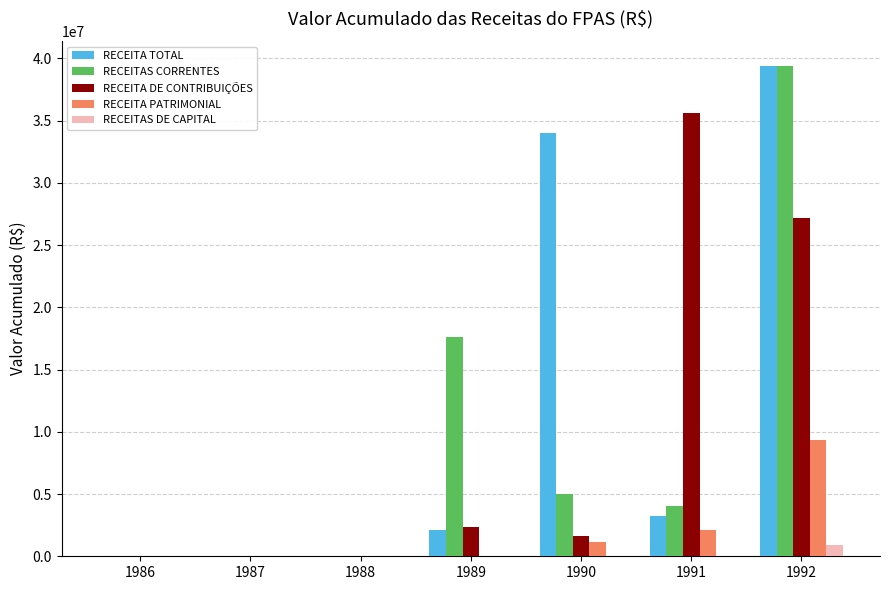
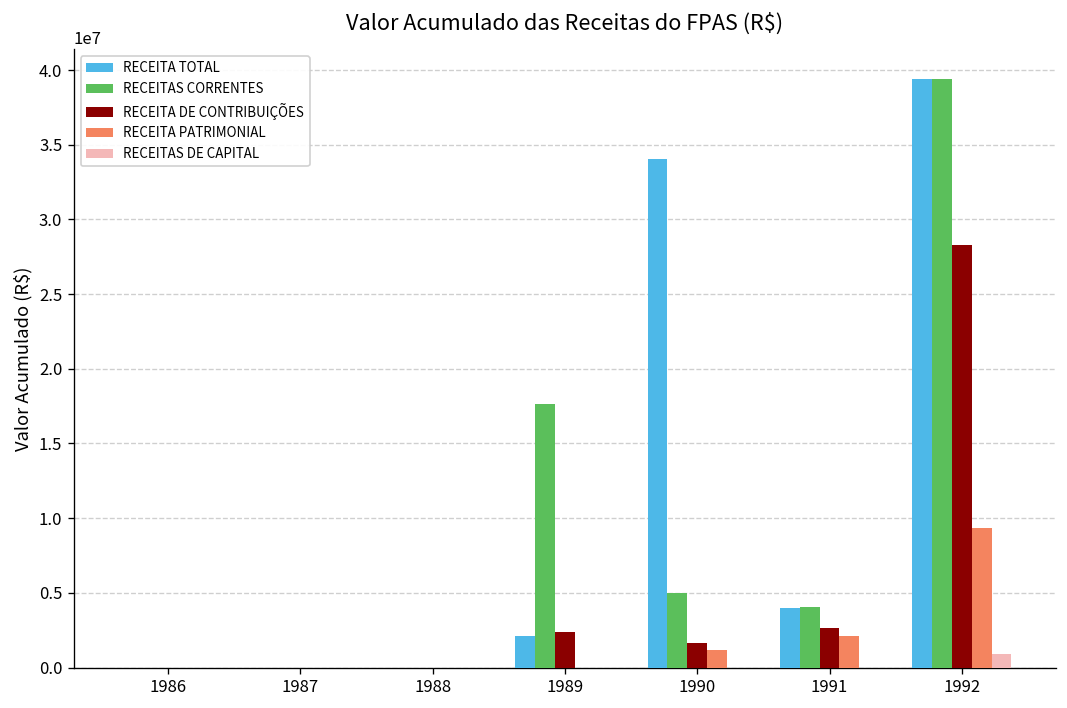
  {
    "RECEITA TOTAL": {
      "1989": 2100000,
      "1990": 34000000,
-     "1991": 3200000,
+     "1991": 4000000,
      "1992": 39400000
    },
    "RECEITAS CORRENTES": {
      "1989": 17600000,
      "1990": 5000000,
      "1991": 4000000,
      "1992": 39400000
    },
    "RECEITA DE CONTRIBUIÇÕES": {
      "1989": 2400000,
      "1990": 1600000,
-     "1991": 35600000,
-     "1992": 27200000
+     "1991": 2600000,
+     "1992": 28300000
    },
    "RECEITA PATRIMONIAL": {
      "1990": 1200000,
      "1991": 2100000,
      "1992": 9400000
    },
    "RECEITAS DE CAPITAL": {
      "1992": 900000
    }
  }
